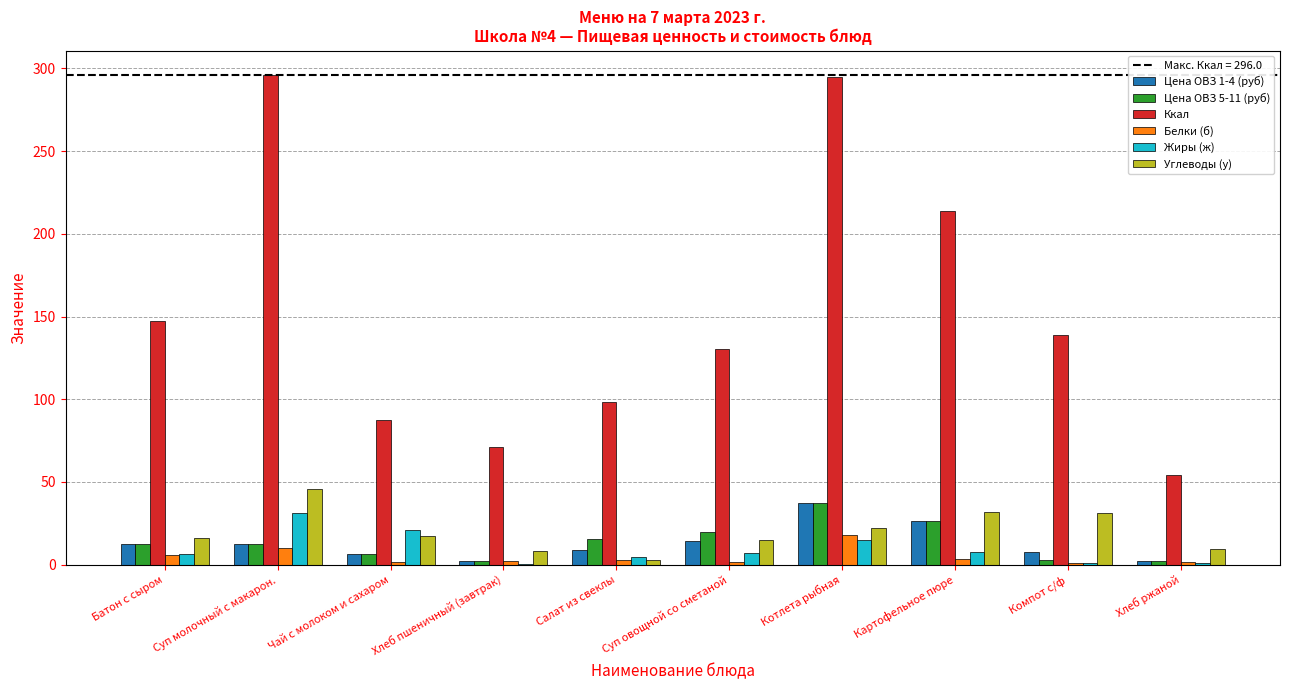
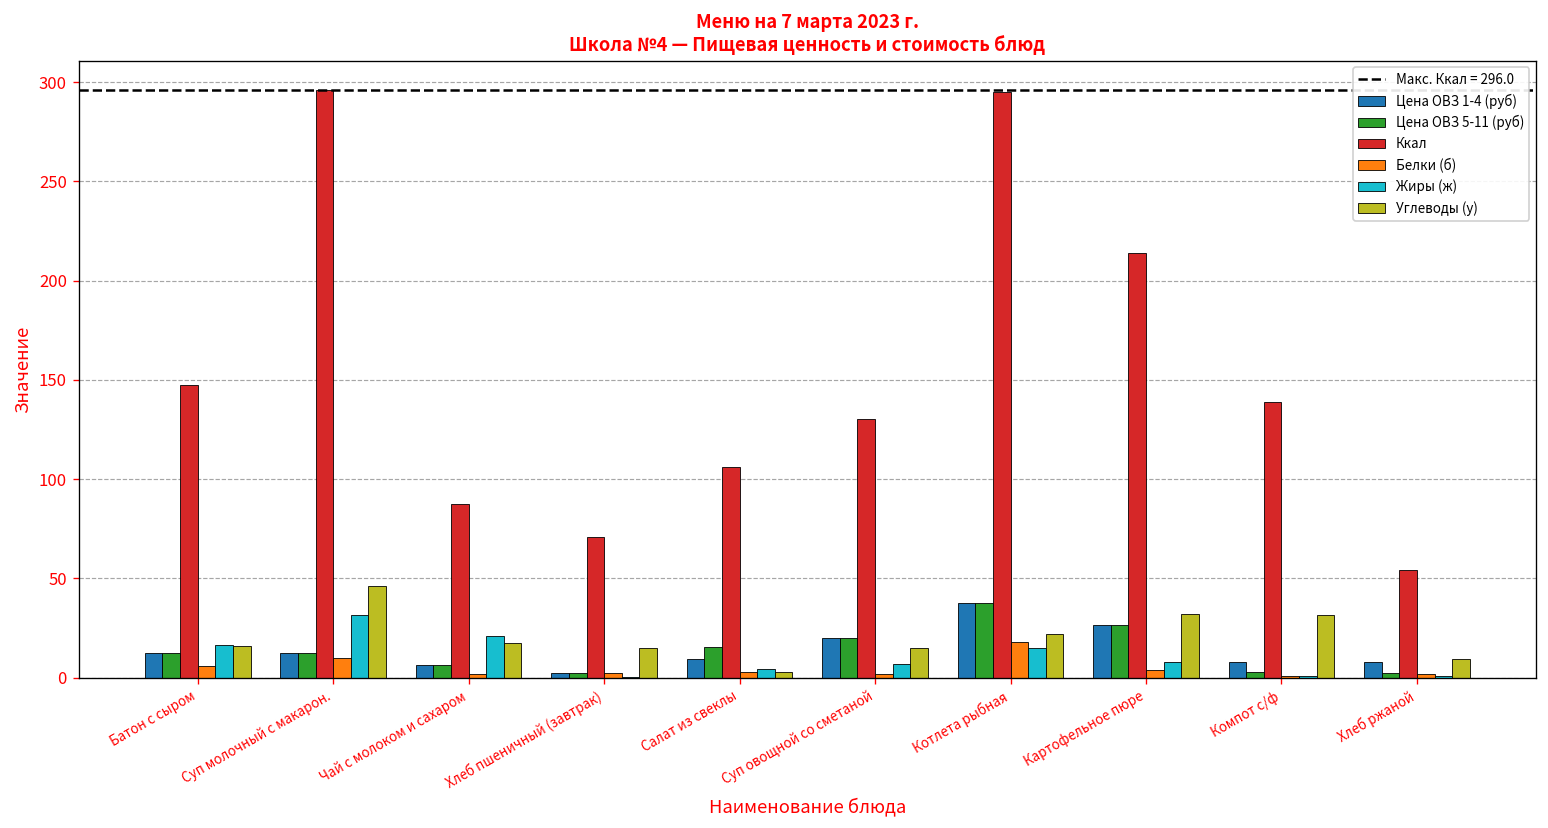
  {
    "Цена ОВЗ 1-4 (руб)": {
      "Батон с сыром": 12,
      "Суп молочный с макарон.": 12,
      "Чай с молоком и сахаром": 6,
      "Хлеб пшеничный (завтрак)": 2,
      "Салат из свеклы": 9,
-     "Суп овощной со сметаной": 14,
+     "Суп овощной со сметаной": 20,
      "Котлета рыбная": 37,
      "Картофельное пюре": 26,
      "Компот с/ф": 8,
-     "Хлеб ржаной": 2
+     "Хлеб ржаной": 8
    },
    "Цена ОВЗ 5-11 (руб)": {
      "Батон с сыром": 12,
      "Суп молочный с макарон.": 12,
      "Чай с молоком и сахаром": 6,
      "Хлеб пшеничный (завтрак)": 2,
      "Салат из свеклы": 15,
      "Суп овощной со сметаной": 20,
      "Котлета рыбная": 37,
      "Картофельное пюре": 26,
      "Компот с/ф": 3,
      "Хлеб ржаной": 2
    },
    "Ккал": {
      "Батон с сыром": 148,
      "Суп молочный с макарон.": 296,
      "Чай с молоком и сахаром": 87,
      "Хлеб пшеничный (завтрак)": 71,
-     "Салат из свеклы": 99,
+     "Салат из свеклы": 106,
      "Суп овощной со сметаной": 130,
      "Котлета рыбная": 295,
      "Картофельное пюре": 214,
      "Компот с/ф": 139,
      "Хлеб ржаной": 54
    },
    "Белки (б)": {
      "Батон с сыром": 6,
      "Суп молочный с макарон.": 10,
      "Чай с молоком и сахаром": 2,
      "Хлеб пшеничный (завтрак)": 2,
      "Салат из свеклы": 3,
      "Суп овощной со сметаной": 2,
      "Котлета рыбная": 18,
      "Картофельное пюре": 4,
      "Хлеб ржаной": 2
    },
    "Жиры (ж)": {
-     "Батон с сыром": 7,
+     "Батон с сыром": 16,
      "Суп молочный с макарон.": 32,
      "Чай с молоком и сахаром": 21,
      "Салат из свеклы": 4,
      "Суп овощной со сметаной": 7,
      "Котлета рыбная": 15,
      "Картофельное пюре": 8
    },
    "Углеводы (у)": {
      "Батон с сыром": 16,
      "Суп молочный с макарон.": 46,
      "Чай с молоком и сахаром": 17,
-     "Хлеб пшеничный (завтрак)": 9,
+     "Хлеб пшеничный (завтрак)": 15,
      "Салат из свеклы": 3,
      "Суп овощной со сметаной": 15,
      "Котлета рыбная": 22,
      "Картофельное пюре": 32,
      "Компот с/ф": 31,
      "Хлеб ржаной": 10
    }
  }
